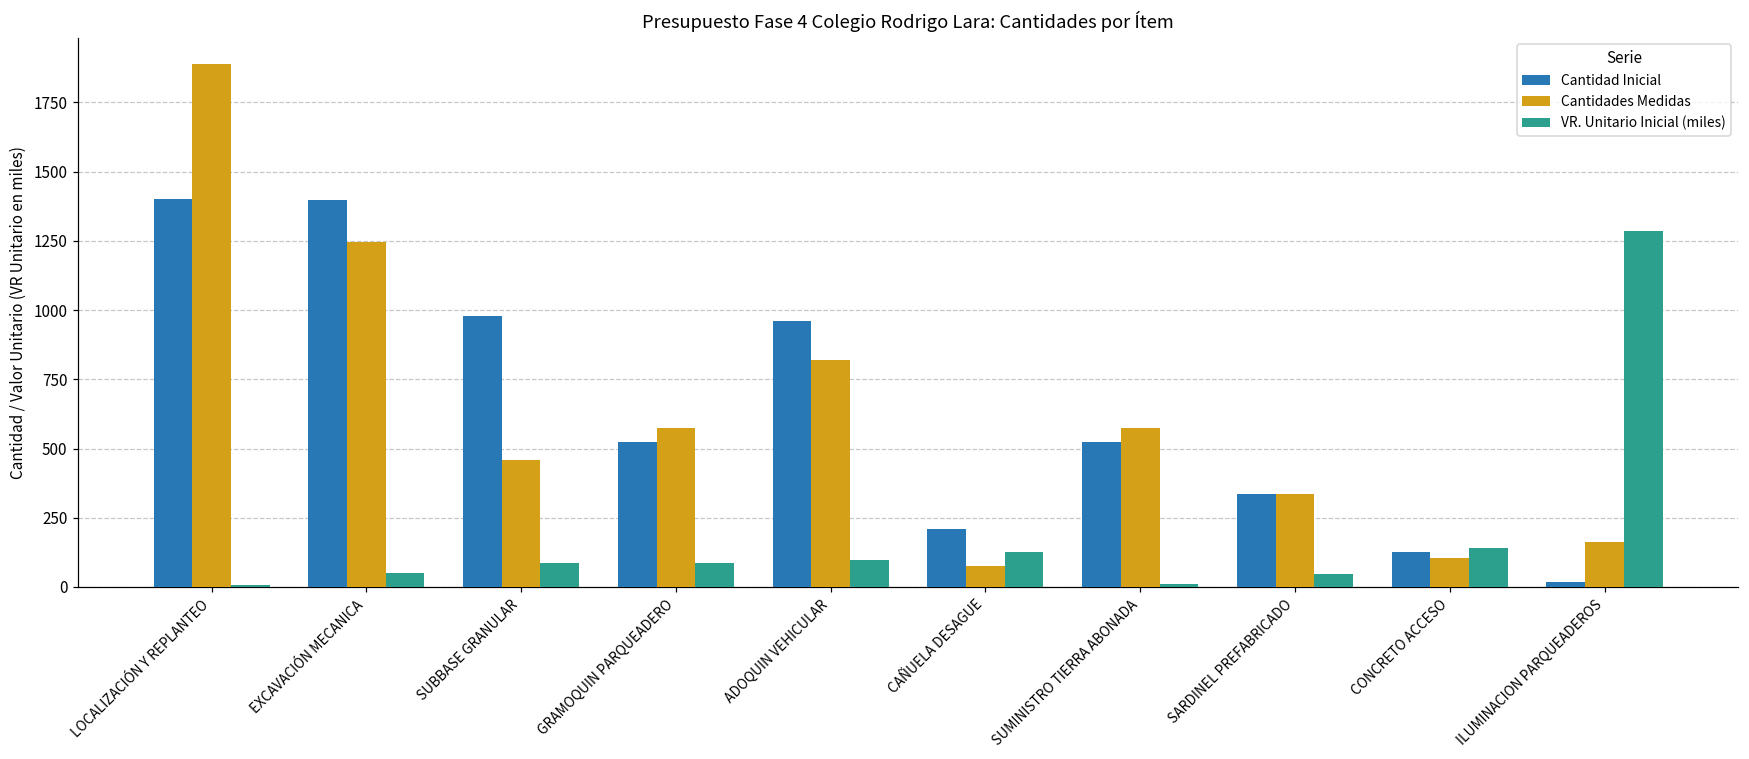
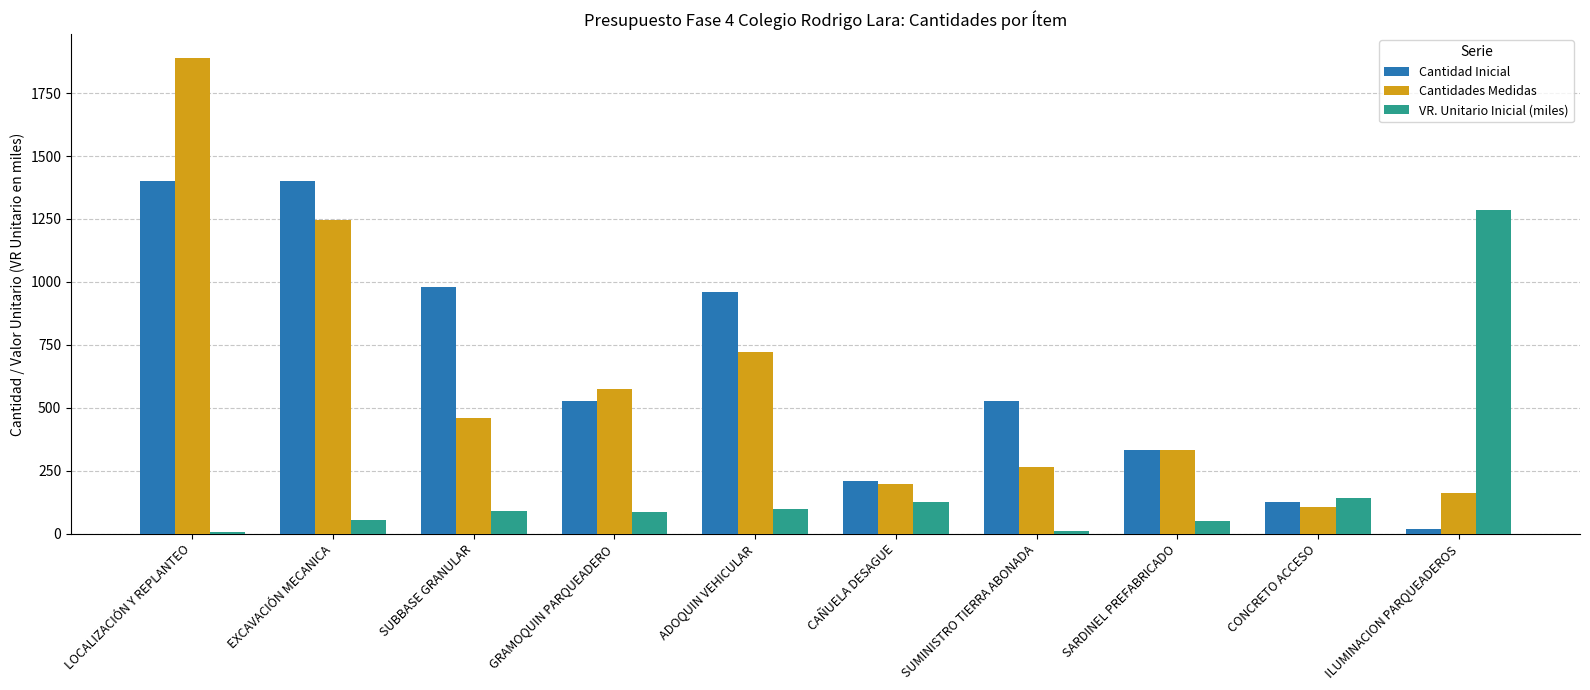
  {
    "Cantidades Medidas": {
      "LOCALIZACIÓN Y REPLANTEO": 1890,
      "EXCAVACIÓN MECANICA": 1250,
      "SUBBASE GRANULAR": 460,
      "GRAMOQUIN PARQUEADERO": 580,
-     "ADOQUIN VEHICULAR": 820,
-     "CAÑUELA DESAGUE": 80,
-     "SUMINISTRO TIERRA ABONADA": 580,
+     "ADOQUIN VEHICULAR": 720,
+     "CAÑUELA DESAGUE": 200,
+     "SUMINISTRO TIERRA ABONADA": 270,
      "SARDINEL PREFABRICADO": 330,
      "CONCRETO ACCESO": 110,
      "ILUMINACION PARQUEADEROS": 160
    }
  }
